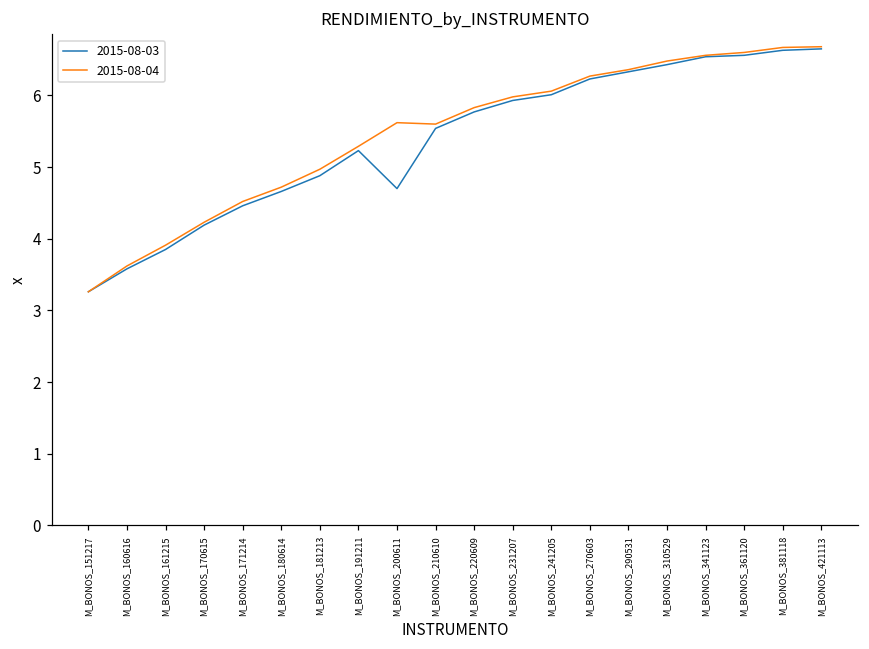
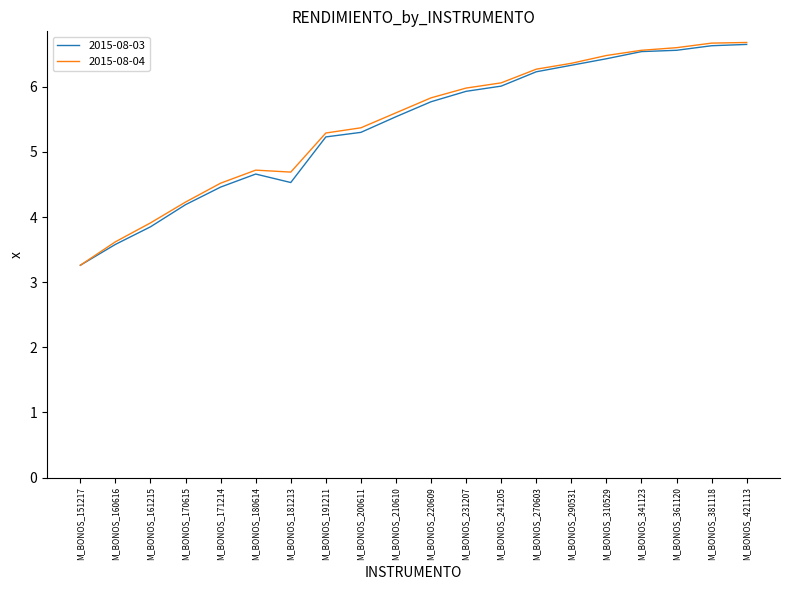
  {
    "2015-08-03": {
      "M_BONOS_160616": 3.6,
      "M_BONOS_161215": 3.9,
      "M_BONOS_170615": 4.2,
      "M_BONOS_171214": 4.5,
      "M_BONOS_180614": 4.7,
-     "M_BONOS_181213": 4.9,
+     "M_BONOS_181213": 4.5,
      "M_BONOS_191211": 5.2,
-     "M_BONOS_200611": 4.7,
+     "M_BONOS_200611": 5.3,
      "M_BONOS_210610": 5.5,
      "M_BONOS_220609": 5.8,
      "M_BONOS_231207": 5.9,
      "M_BONOS_241205": 6.0,
      "M_BONOS_270603": 6.2,
      "M_BONOS_310529": 6.4,
      "M_BONOS_361120": 6.6,
      "M_BONOS_381118": 6.6
    },
    "2015-08-04": {
      "M_BONOS_160616": 3.6,
      "M_BONOS_161215": 3.9,
      "M_BONOS_170615": 4.2,
      "M_BONOS_171214": 4.5,
      "M_BONOS_180614": 4.7,
-     "M_BONOS_181213": 5.0,
+     "M_BONOS_181213": 4.7,
      "M_BONOS_191211": 5.3,
-     "M_BONOS_200611": 5.6,
+     "M_BONOS_200611": 5.4,
      "M_BONOS_210610": 5.6,
      "M_BONOS_220609": 5.8,
      "M_BONOS_231207": 6.0,
      "M_BONOS_241205": 6.1,
      "M_BONOS_270603": 6.3,
      "M_BONOS_310529": 6.5,
      "M_BONOS_361120": 6.6,
      "M_BONOS_381118": 6.7
    }
  }
